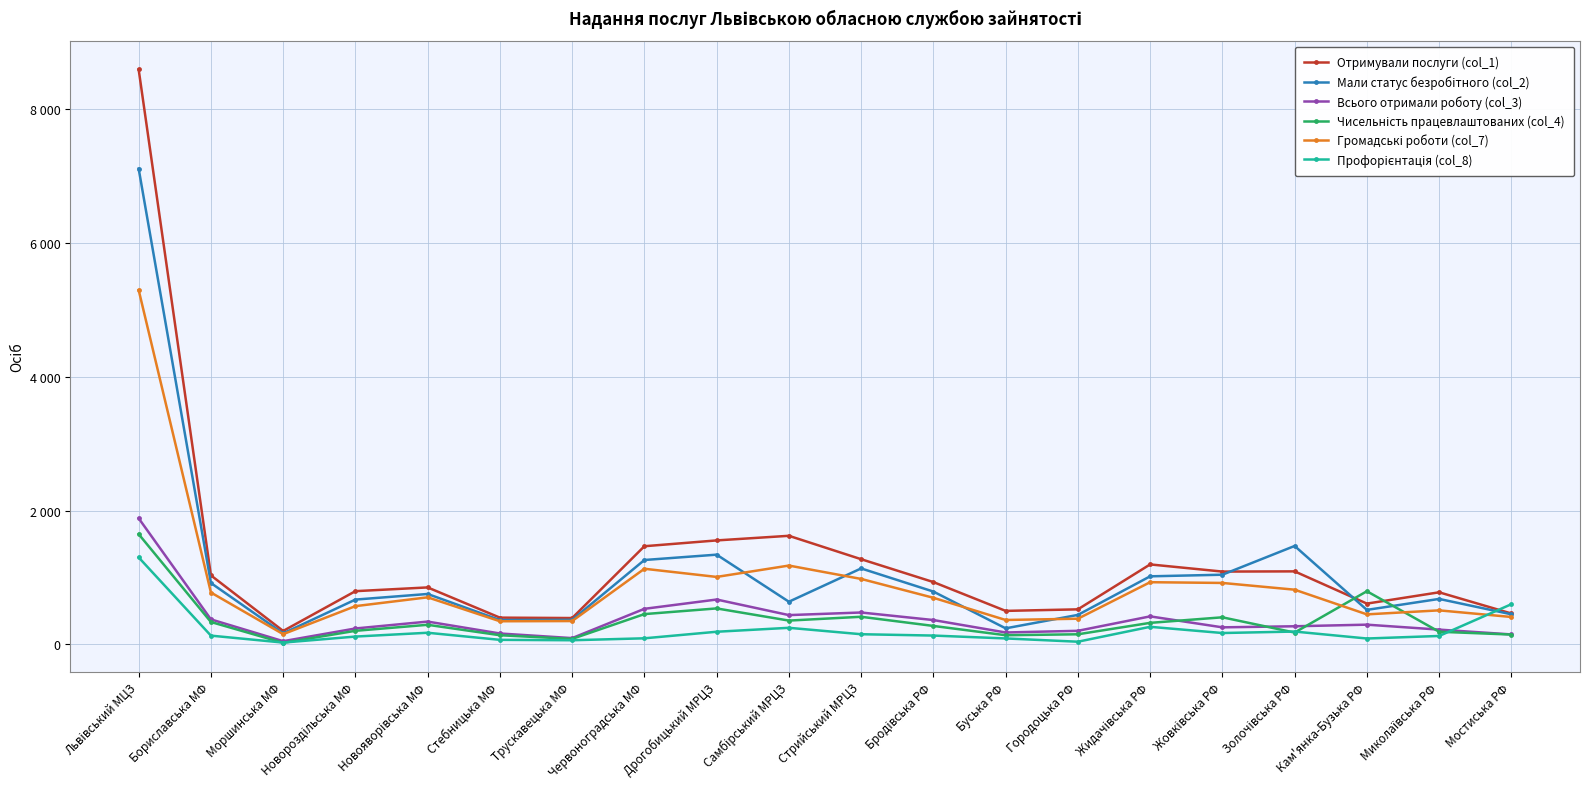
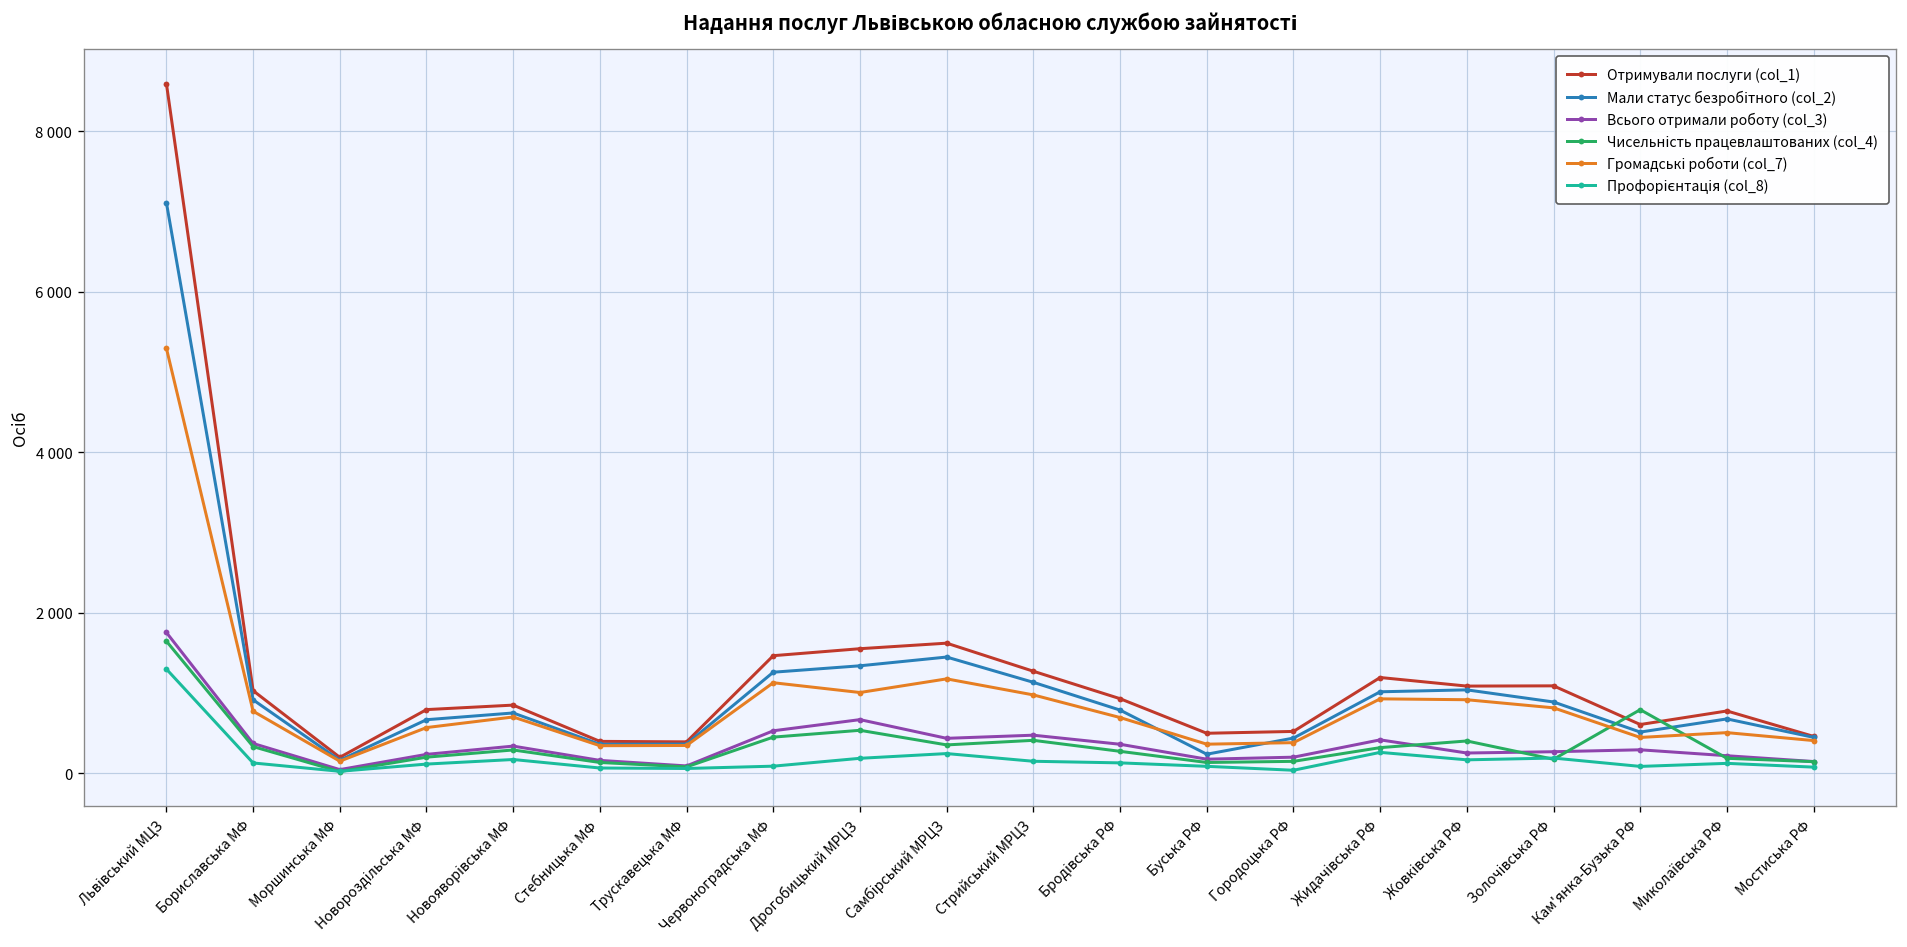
  {
    "Отримували послуги (col_1)": {
      "Львівський МЦЗ": 8600,
      "Бориславська МФ": 1000,
      "Новороздільська МФ": 800,
      "Новояворівська МФ": 900,
      "Червоноградська МФ": 1500,
      "Дрогобицький МРЦЗ": 1600,
      "Самбірський МРЦЗ": 1600,
      "Стрийський МРЦЗ": 1300,
      "Бродівська РФ": 900,
      "Буська РФ": 500,
      "Городоцька РФ": 500,
      "Жидачівська РФ": 1200,
      "Жовківська РФ": 1100,
      "Золочівська РФ": 1100,
      "Кам'янка-Бузька РФ": 600,
      "Миколаївська РФ": 800
    },
    "Мали статус безробітного (col_2)": {
      "Львівський МЦЗ": 7100,
      "Бориславська МФ": 900,
      "Новороздільська МФ": 700,
      "Новояворівська МФ": 800,
      "Червоноградська МФ": 1300,
      "Дрогобицький МРЦЗ": 1300,
-     "Самбірський МРЦЗ": 600,
+     "Самбірський МРЦЗ": 1500,
      "Стрийський МРЦЗ": 1100,
      "Бродівська РФ": 800,
      "Буська РФ": 200,
      "Городоцька РФ": 400,
      "Жидачівська РФ": 1000,
      "Жовківська РФ": 1000,
-     "Золочівська РФ": 1500,
+     "Золочівська РФ": 900,
      "Кам'янка-Бузька РФ": 500,
      "Миколаївська РФ": 700
    },
    "Всього отримали роботу (col_3)": {
-     "Львівський МЦЗ": 1900,
+     "Львівський МЦЗ": 1800,
      "Бориславська МФ": 400,
      "Новояворівська МФ": 300,
      "Червоноградська МФ": 500,
      "Дрогобицький МРЦЗ": 700,
      "Самбірський МРЦЗ": 400,
      "Стрийський МРЦЗ": 500,
      "Бродівська РФ": 400,
      "Буська РФ": 200,
      "Городоцька РФ": 200,
      "Жидачівська РФ": 400,
      "Жовківська РФ": 300,
      "Золочівська РФ": 300,
      "Кам'янка-Бузька РФ": 300
    },
    "Чисельність працевлаштованих (col_4)": {
      "Львівський МЦЗ": 1600,
      "Бориславська МФ": 300,
      "Новояворівська МФ": 300,
      "Червоноградська МФ": 500,
      "Дрогобицький МРЦЗ": 500,
      "Самбірський МРЦЗ": 400,
      "Стрийський МРЦЗ": 400,
      "Бродівська РФ": 300,
      "Буська РФ": 100,
      "Городоцька РФ": 200,
      "Жидачівська РФ": 300,
      "Жовківська РФ": 400,
      "Кам'янка-Бузька РФ": 800
    },
    "Громадські роботи (col_7)": {
      "Львівський МЦЗ": 5300,
      "Бориславська МФ": 800,
      "Новороздільська МФ": 600,
      "Новояворівська МФ": 700,
      "Червоноградська МФ": 1100,
      "Дрогобицький МРЦЗ": 1000,
      "Самбірський МРЦЗ": 1200,
      "Стрийський МРЦЗ": 1000,
      "Бродівська РФ": 700,
      "Буська РФ": 400,
      "Городоцька РФ": 400,
      "Жидачівська РФ": 900,
      "Жовківська РФ": 900,
      "Золочівська РФ": 800,
      "Кам'янка-Бузька РФ": 400,
      "Миколаївська РФ": 500,
      "Мостиська РФ": 400
    },
    "Профорієнтація (col_8)": {
      "Львівський МЦЗ": 1300,
      "Бориславська МФ": 100,
      "Новороздільська МФ": 100,
      "Новояворівська МФ": 200,
      "Стебницька МФ": 100,
      "Червоноградська МФ": 100,
      "Дрогобицький МРЦЗ": 200,
      "Самбірський МРЦЗ": 200,
      "Стрийський МРЦЗ": 200,
      "Бродівська РФ": 100,
      "Буська РФ": 100,
      "Городоцька РФ": 0,
      "Жидачівська РФ": 300,
      "Жовківська РФ": 200,
      "Кам'янка-Бузька РФ": 100,
      "Миколаївська РФ": 100,
-     "Мостиська РФ": 600
+     "Мостиська РФ": 100
    }
  }
